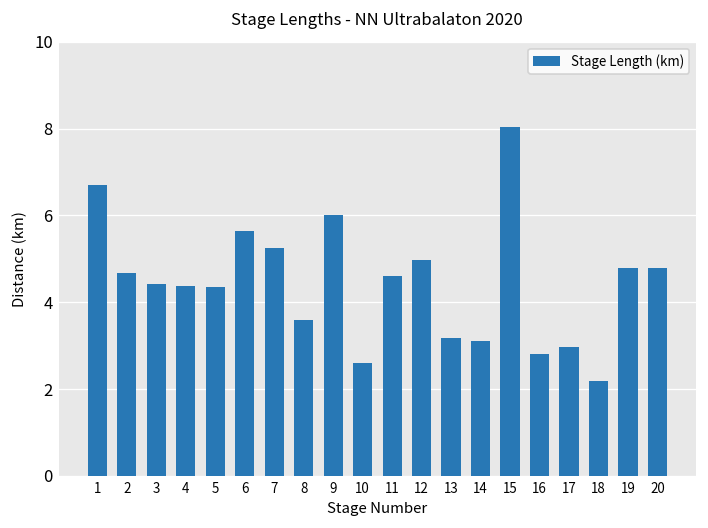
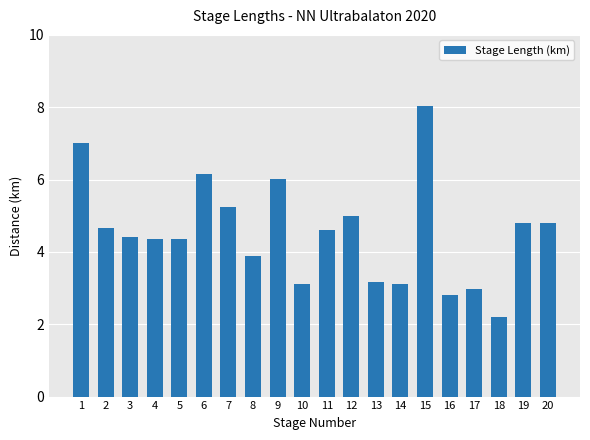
  {
-   "1": 6.7,
+   "1": 7.0,
    "2": 4.7,
    "3": 4.4,
    "4": 4.4,
    "5": 4.4,
-   "6": 5.6,
+   "6": 6.2,
    "7": 5.2,
-   "8": 3.6,
+   "8": 3.9,
    "9": 6.0,
-   "10": 2.6,
+   "10": 3.1,
    "11": 4.6,
    "12": 5.0,
    "13": 3.2,
    "14": 3.1,
    "15": 8.0,
    "16": 2.8,
    "17": 3.0,
    "18": 2.2,
    "19": 4.8,
    "20": 4.8
  }
